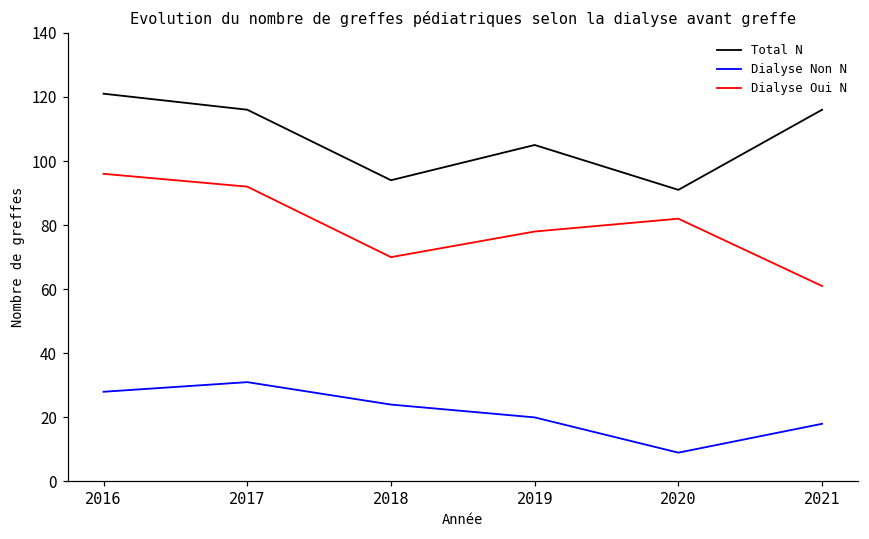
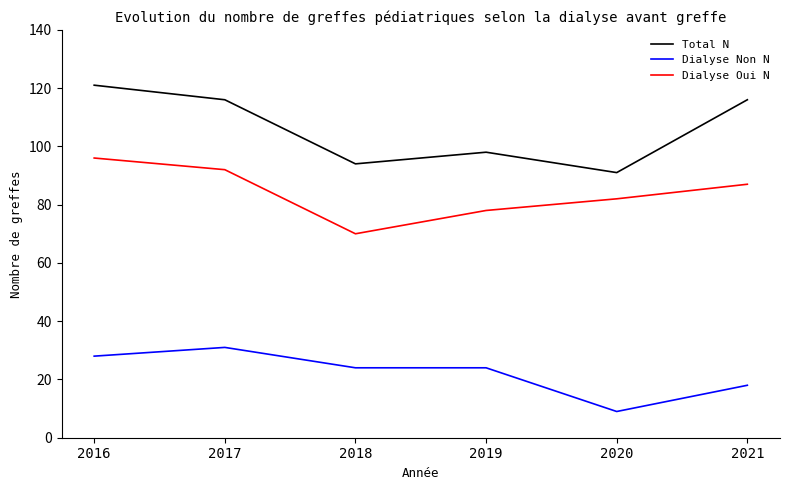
  {
    "Total N": {
      "2016": 121,
      "2017": 116,
      "2018": 94,
-     "2019": 105,
+     "2019": 98,
      "2020": 91,
      "2021": 116
    },
    "Dialyse Non N": {
      "2016": 28,
      "2017": 31,
      "2018": 24,
-     "2019": 20,
+     "2019": 24,
      "2020": 9,
      "2021": 18
    },
    "Dialyse Oui N": {
      "2016": 96,
      "2017": 92,
      "2018": 70,
      "2019": 78,
      "2020": 82,
-     "2021": 61
+     "2021": 87
    }
  }
